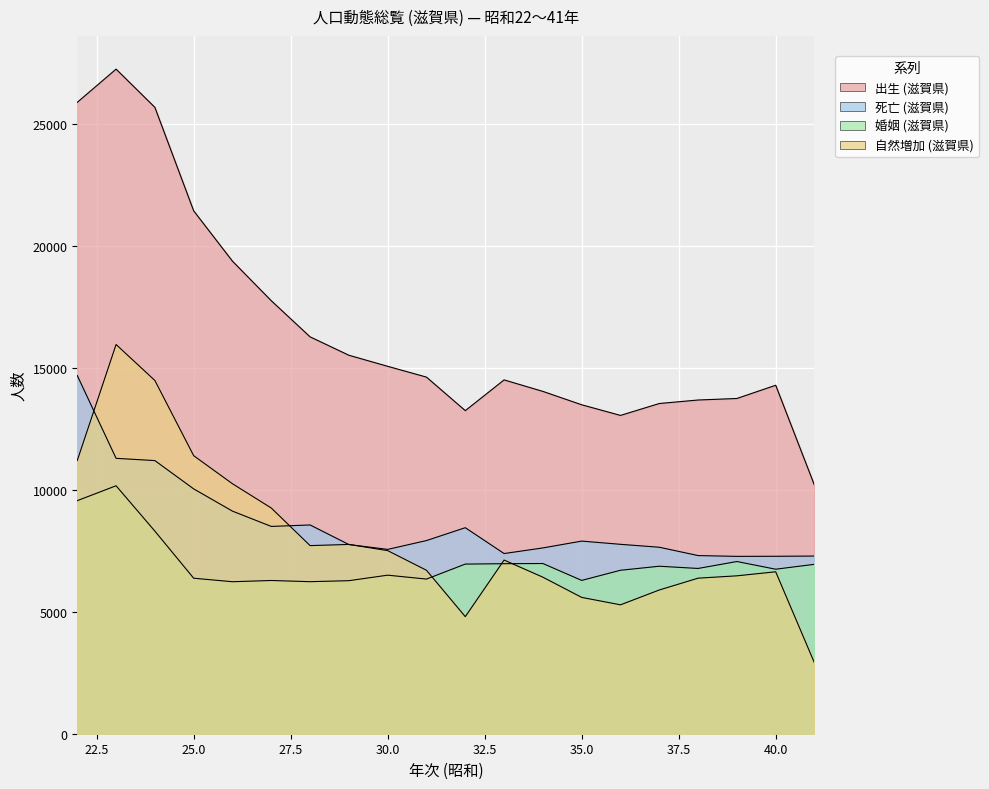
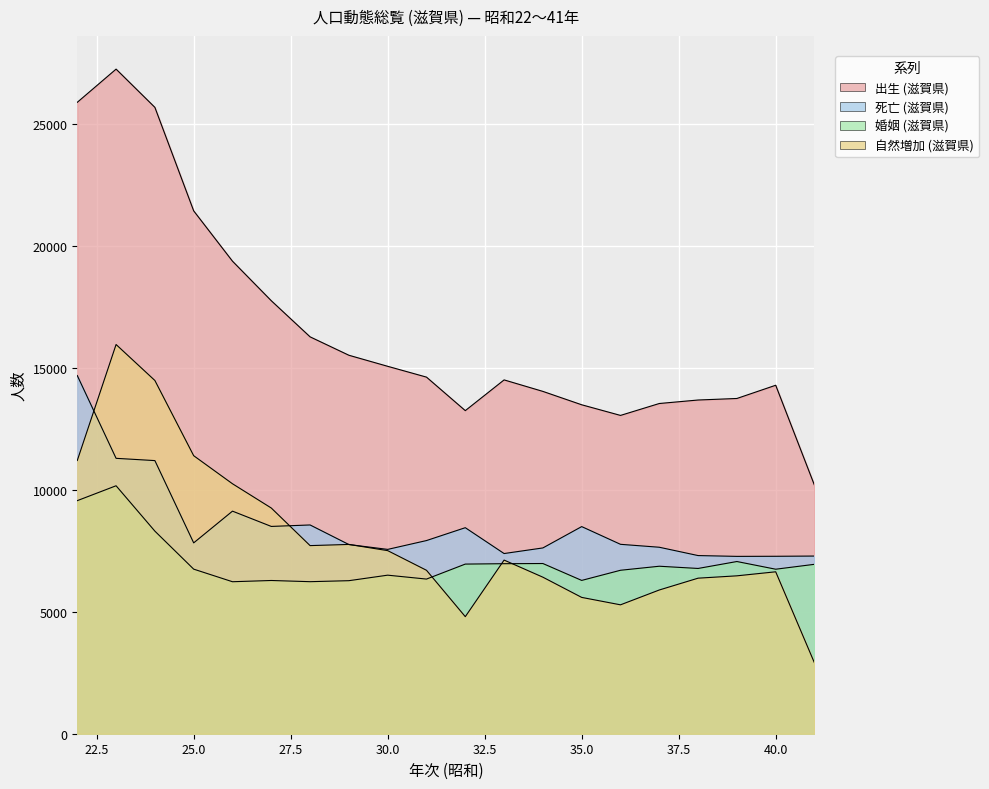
  {
    "死亡 (滋賀県)": {
-     "25.0": 10000,
-     "35.0": 7900,
+     "25.0": 7800,
+     "35.0": 8500,
      "40.0": 7300
    },
    "婚姻 (滋賀県)": {
-     "25.0": 6400,
+     "25.0": 6700,
      "30.0": 6500,
      "35.0": 6300,
      "40.0": 6700
    }
  }
